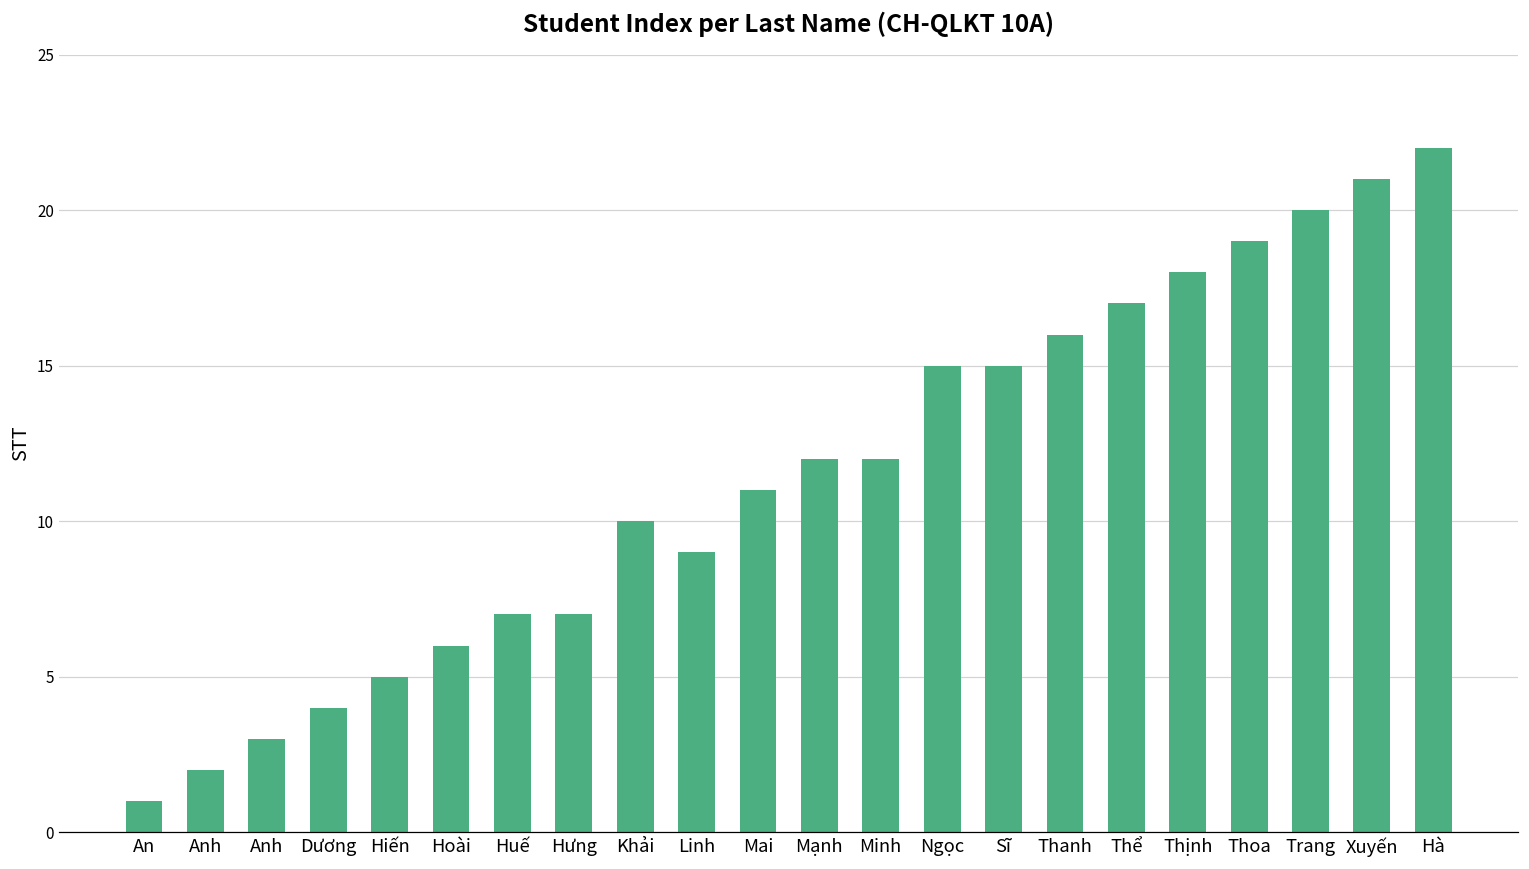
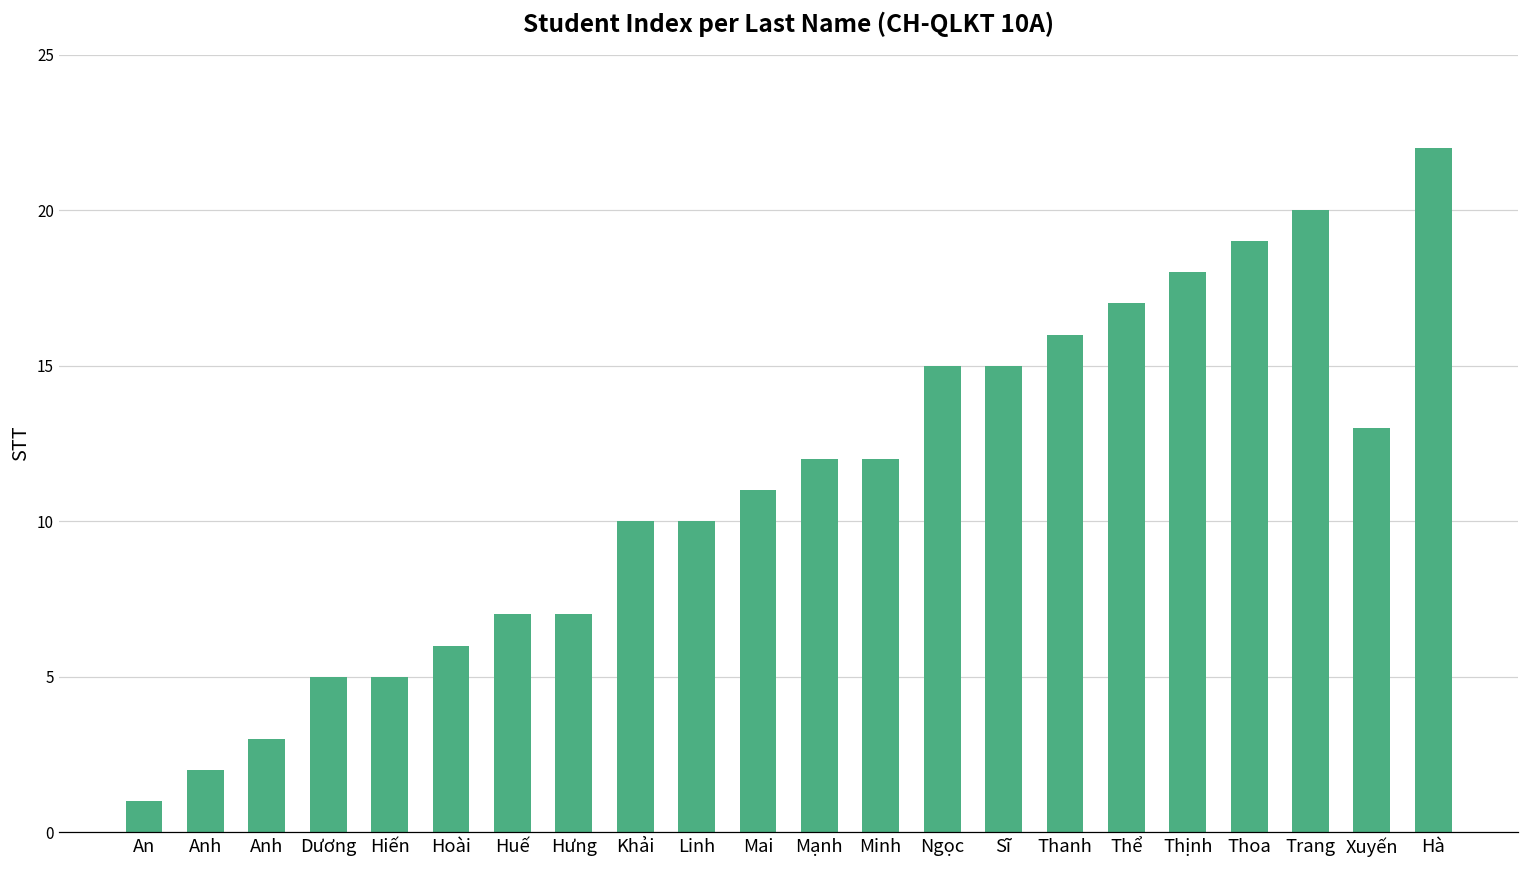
  {
    "An": 1,
-   "Dương": 4,
+   "Dương": 5,
    "Hiến": 5,
    "Hoài": 6,
    "Huế": 7,
    "Hưng": 7,
    "Khải": 10,
-   "Linh": 9,
+   "Linh": 10,
    "Mai": 11,
    "Mạnh": 12,
    "Minh": 12,
    "Ngọc": 15,
    "Sĩ": 15,
    "Thanh": 16,
    "Thể": 17,
    "Thịnh": 18,
    "Thoa": 19,
    "Trang": 20,
-   "Xuyến": 21,
+   "Xuyến": 13,
    "Hà": 22
  }
